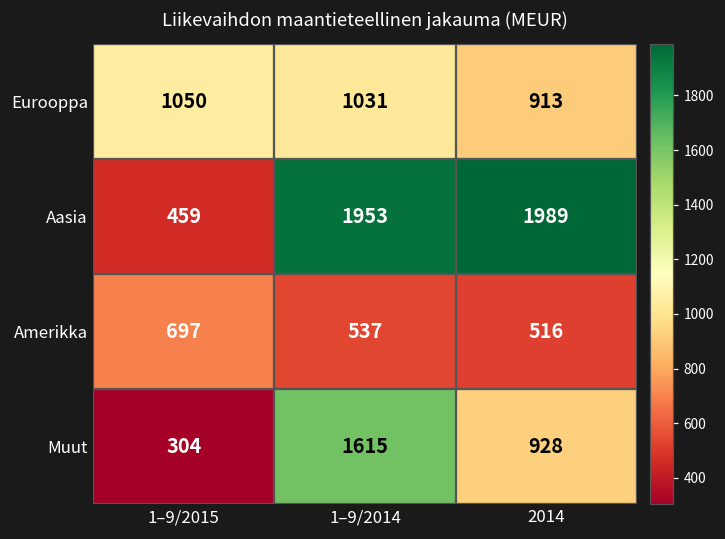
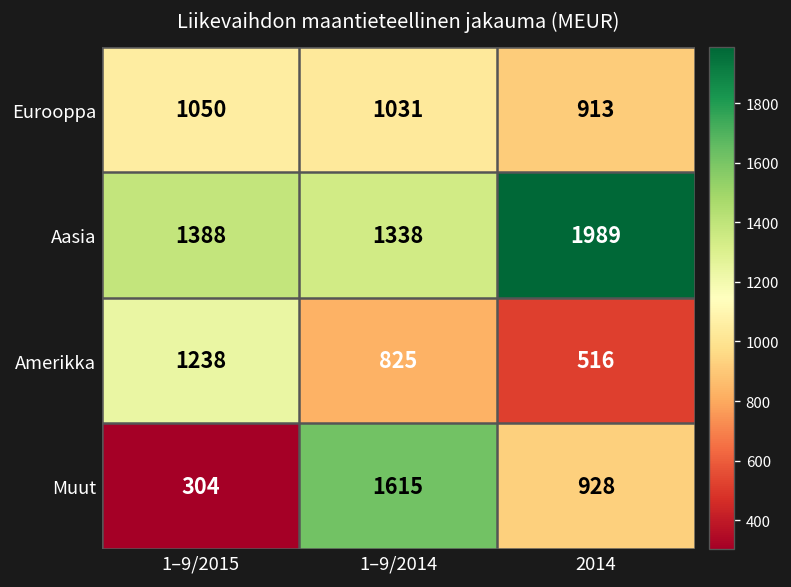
  {
    "Eurooppa": {
      "1–9/2015": 1050,
      "1–9/2014": 1031,
      "2014": 913
    },
    "Aasia": {
-     "1–9/2015": 459,
-     "1–9/2014": 1953,
+     "1–9/2015": 1388,
+     "1–9/2014": 1338,
      "2014": 1989
    },
    "Amerikka": {
-     "1–9/2015": 697,
-     "1–9/2014": 537,
+     "1–9/2015": 1238,
+     "1–9/2014": 825,
      "2014": 516
    },
    "Muut": {
      "1–9/2015": 304,
      "1–9/2014": 1615,
      "2014": 928
    }
  }
